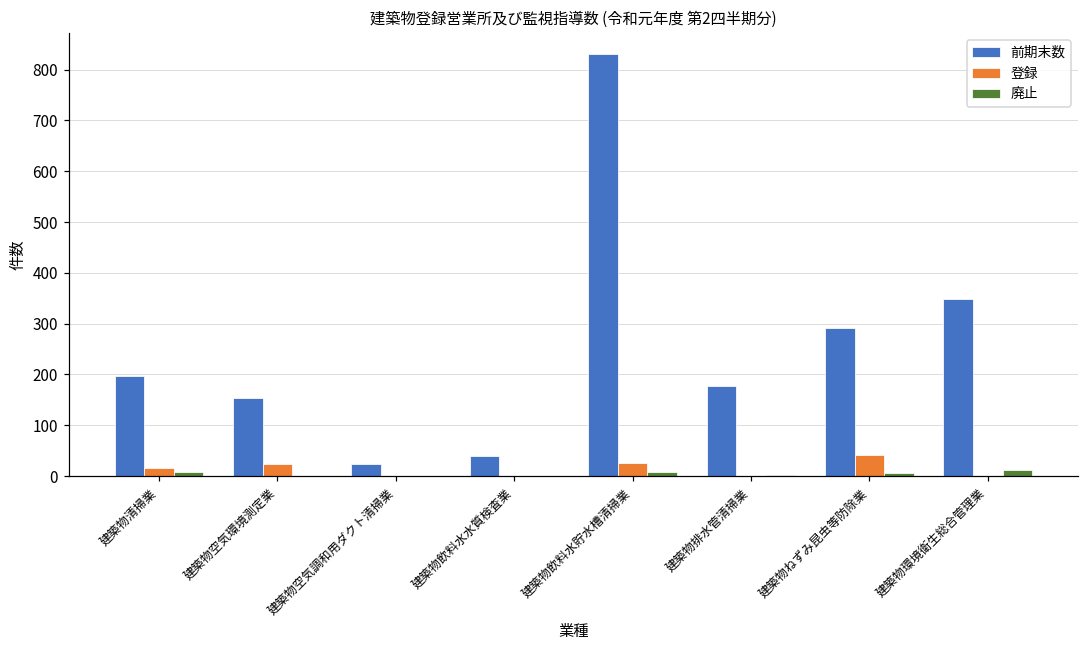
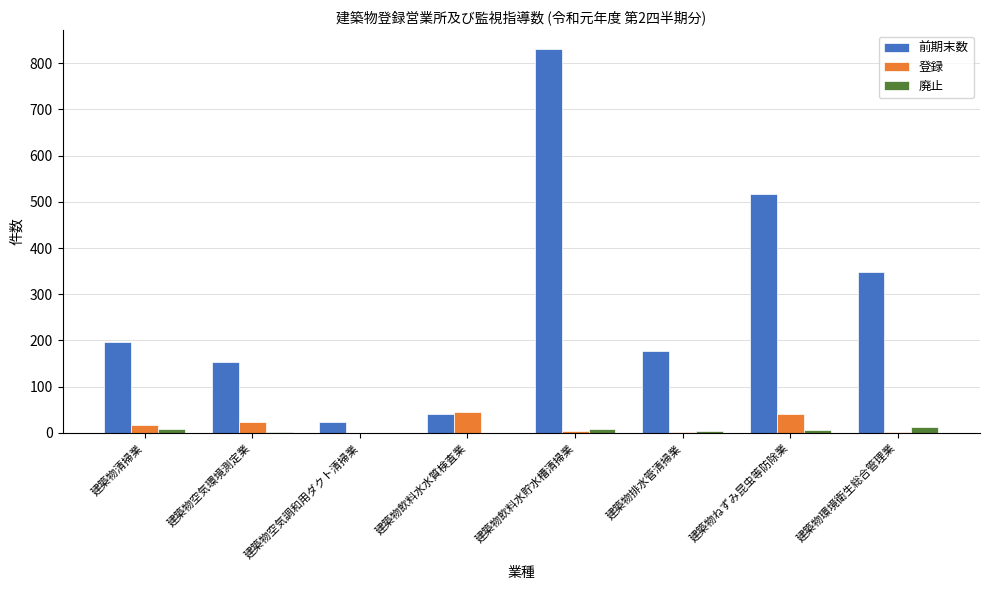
  {
    "前期末数": {
      "建築物清掃業": 200,
      "建築物空気環境測定業": 150,
      "建築物空気調和用ダクト清掃業": 20,
      "建築物飲料水水質検査業": 40,
      "建築物飲料水貯水槽清掃業": 830,
      "建築物排水管清掃業": 180,
-     "建築物ねずみ昆虫等防除業": 290,
+     "建築物ねずみ昆虫等防除業": 520,
      "建築物環境衛生総合管理業": 350
    },
    "登録": {
      "建築物清掃業": 20,
      "建築物空気環境測定業": 20,
      "建築物空気調和用ダクト清掃業": 0,
-     "建築物飲料水水質検査業": 0,
-     "建築物飲料水貯水槽清掃業": 30,
+     "建築物飲料水水質検査業": 50,
+     "建築物飲料水貯水槽清掃業": 0,
      "建築物ねずみ昆虫等防除業": 40
    },
    "廃止": {
      "建築物清掃業": 10,
      "建築物空気調和用ダクト清掃業": 0,
      "建築物飲料水水質検査業": 0,
      "建築物飲料水貯水槽清掃業": 10,
      "建築物ねずみ昆虫等防除業": 10,
      "建築物環境衛生総合管理業": 10
    }
  }
